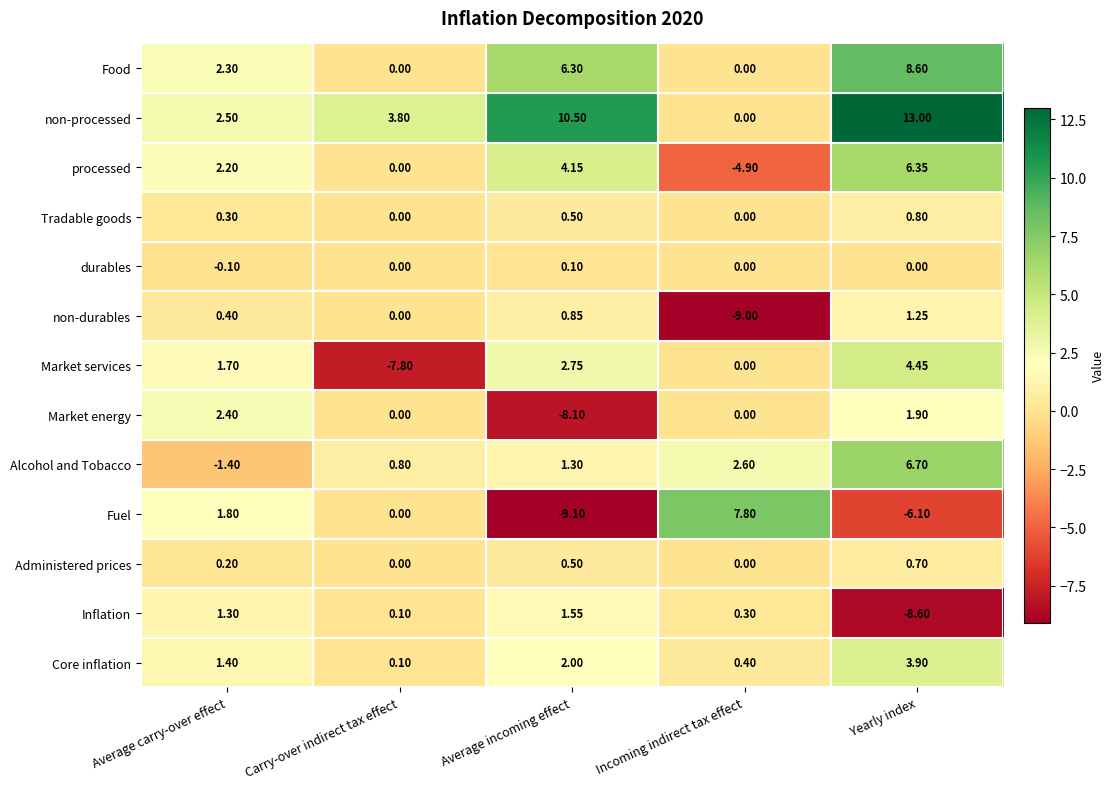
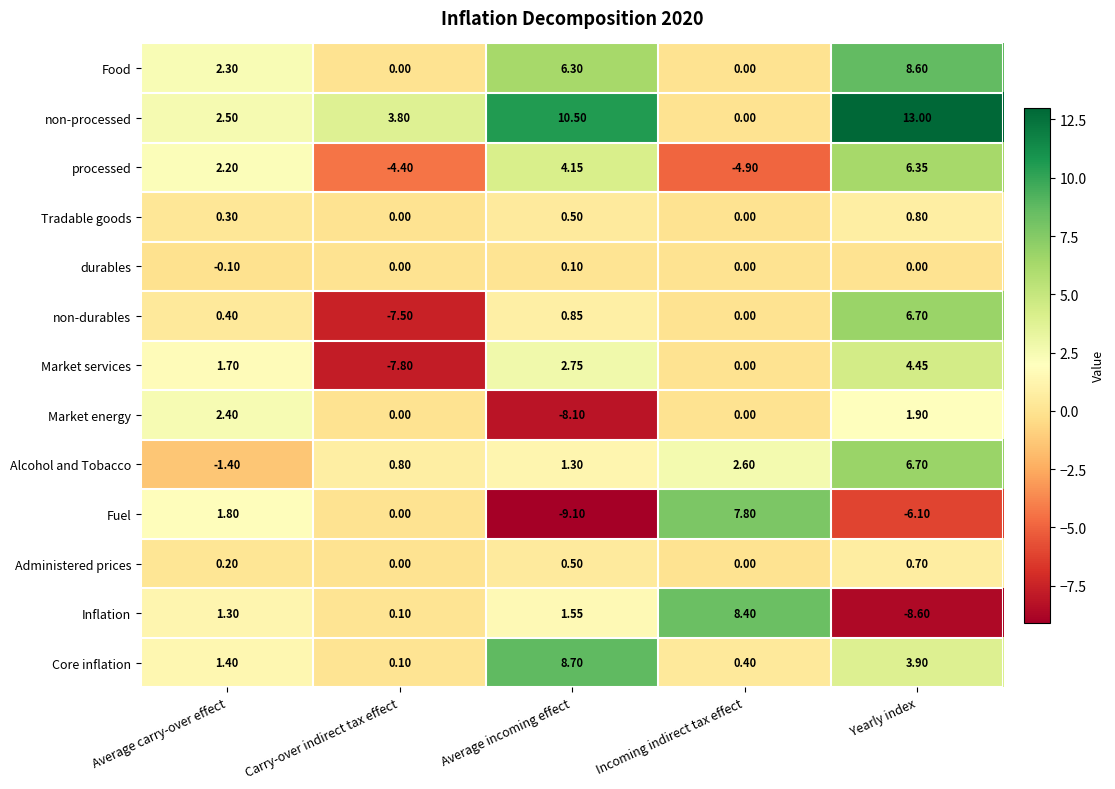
  {
    "Food": {
      "Average carry-over effect": 2.30,
      "Carry-over indirect tax effect": 0.00,
      "Average incoming effect": 6.30,
      "Incoming indirect tax effect": 0.00,
      "Yearly index": 8.60
    },
    "non-processed": {
      "Average carry-over effect": 2.50,
      "Carry-over indirect tax effect": 3.80,
      "Average incoming effect": 10.50,
      "Incoming indirect tax effect": 0.00,
      "Yearly index": 13.00
    },
    "processed": {
      "Average carry-over effect": 2.20,
-     "Carry-over indirect tax effect": 0.00,
+     "Carry-over indirect tax effect": -4.40,
      "Average incoming effect": 4.15,
      "Incoming indirect tax effect": -4.90,
      "Yearly index": 6.35
    },
    "Tradable goods": {
      "Average carry-over effect": 0.30,
      "Carry-over indirect tax effect": 0.00,
      "Average incoming effect": 0.50,
      "Incoming indirect tax effect": 0.00,
      "Yearly index": 0.80
    },
    "durables": {
      "Average carry-over effect": -0.10,
      "Carry-over indirect tax effect": 0.00,
      "Average incoming effect": 0.10,
      "Incoming indirect tax effect": 0.00,
      "Yearly index": 0.00
    },
    "non-durables": {
      "Average carry-over effect": 0.40,
-     "Carry-over indirect tax effect": 0.00,
+     "Carry-over indirect tax effect": -7.50,
      "Average incoming effect": 0.85,
-     "Incoming indirect tax effect": -9.00,
-     "Yearly index": 1.25
+     "Incoming indirect tax effect": 0.00,
+     "Yearly index": 6.70
    },
    "Market services": {
      "Average carry-over effect": 1.70,
      "Carry-over indirect tax effect": -7.80,
      "Average incoming effect": 2.75,
      "Incoming indirect tax effect": 0.00,
      "Yearly index": 4.45
    },
    "Market energy": {
      "Average carry-over effect": 2.40,
      "Carry-over indirect tax effect": 0.00,
      "Average incoming effect": -8.10,
      "Incoming indirect tax effect": 0.00,
      "Yearly index": 1.90
    },
    "Alcohol and Tobacco": {
      "Average carry-over effect": -1.40,
      "Carry-over indirect tax effect": 0.80,
      "Average incoming effect": 1.30,
      "Incoming indirect tax effect": 2.60,
      "Yearly index": 6.70
    },
    "Fuel": {
      "Average carry-over effect": 1.80,
      "Carry-over indirect tax effect": 0.00,
      "Average incoming effect": -9.10,
      "Incoming indirect tax effect": 7.80,
      "Yearly index": -6.10
    },
    "Administered prices": {
      "Average carry-over effect": 0.20,
      "Carry-over indirect tax effect": 0.00,
      "Average incoming effect": 0.50,
      "Incoming indirect tax effect": 0.00,
      "Yearly index": 0.70
    },
    "Inflation": {
      "Average carry-over effect": 1.30,
      "Carry-over indirect tax effect": 0.10,
      "Average incoming effect": 1.55,
-     "Incoming indirect tax effect": 0.30,
+     "Incoming indirect tax effect": 8.40,
      "Yearly index": -8.60
    },
    "Core inflation": {
      "Average carry-over effect": 1.40,
      "Carry-over indirect tax effect": 0.10,
-     "Average incoming effect": 2.00,
+     "Average incoming effect": 8.70,
      "Incoming indirect tax effect": 0.40,
      "Yearly index": 3.90
    }
  }
